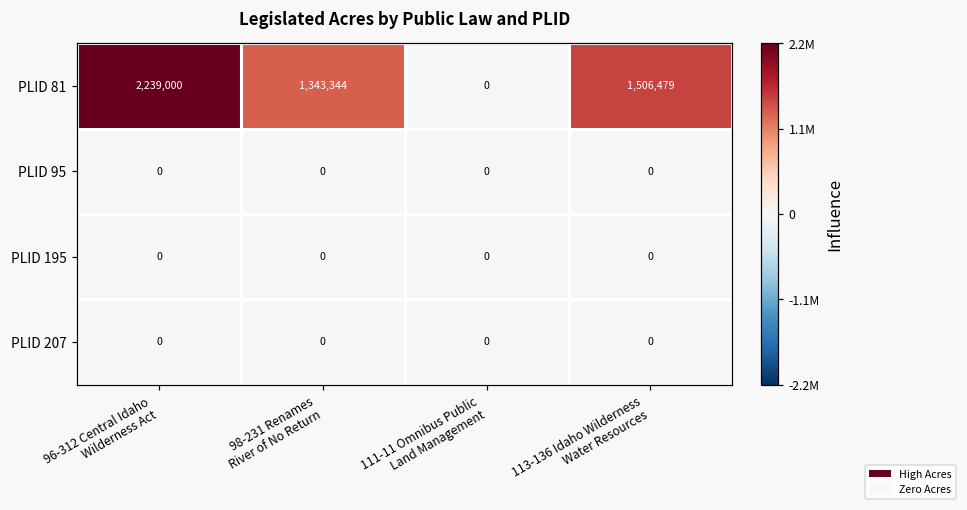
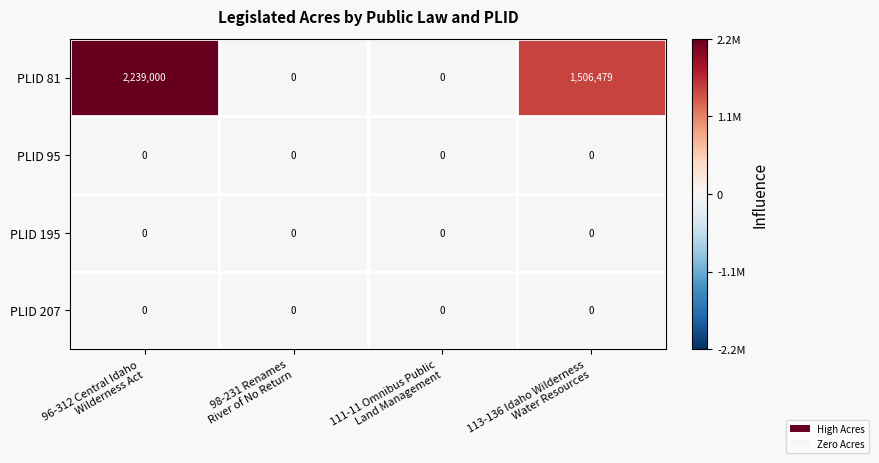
  {
    "PLID 81": {
      "96-312 Central Idaho Wilderness Act": "2,239,000",
-     "98-231 Renames River of No Return": "1,343,344",
+     "98-231 Renames River of No Return": "0",
      "111-11 Omnibus Public Land Management": "0",
      "113-136 Idaho Wilderness Water Resources": "1,506,479"
    },
    "PLID 95": {
      "96-312 Central Idaho Wilderness Act": "0",
      "98-231 Renames River of No Return": "0",
      "111-11 Omnibus Public Land Management": "0",
      "113-136 Idaho Wilderness Water Resources": "0"
    },
    "PLID 195": {
      "96-312 Central Idaho Wilderness Act": "0",
      "98-231 Renames River of No Return": "0",
      "111-11 Omnibus Public Land Management": "0",
      "113-136 Idaho Wilderness Water Resources": "0"
    },
    "PLID 207": {
      "96-312 Central Idaho Wilderness Act": "0",
      "98-231 Renames River of No Return": "0",
      "111-11 Omnibus Public Land Management": "0",
      "113-136 Idaho Wilderness Water Resources": "0"
    }
  }
